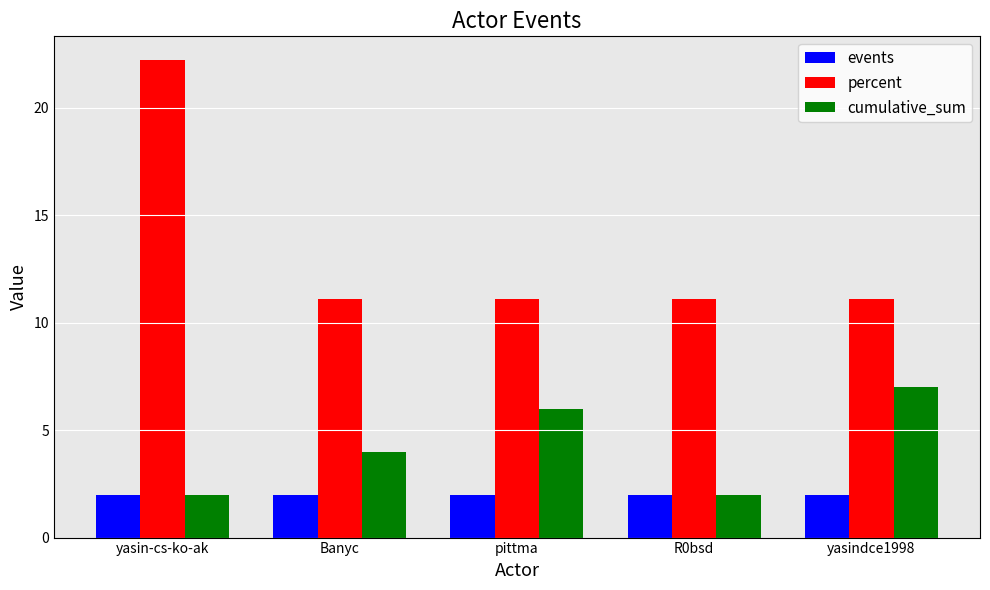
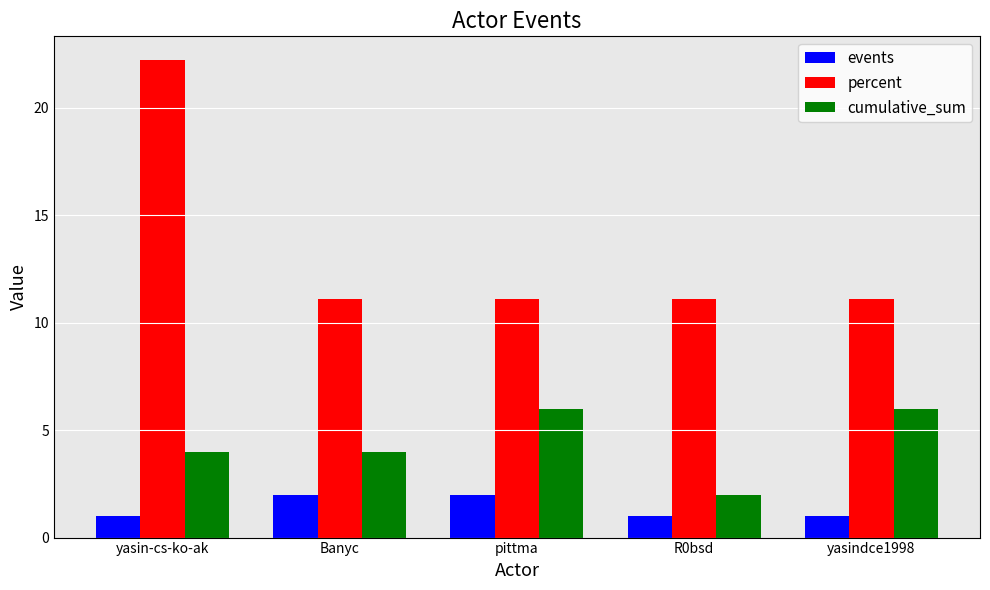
  {
    "events": {
-     "yasin-cs-ko-ak": 2,
+     "yasin-cs-ko-ak": 1,
      "Banyc": 2,
      "pittma": 2,
-     "R0bsd": 2,
-     "yasindce1998": 2
+     "R0bsd": 1,
+     "yasindce1998": 1
    },
    "percent": {
      "yasin-cs-ko-ak": 22.2,
      "Banyc": 11,
      "pittma": 11,
      "R0bsd": 11,
      "yasindce1998": 11
    },
    "cumulative_sum": {
-     "yasin-cs-ko-ak": 2,
+     "yasin-cs-ko-ak": 4,
      "Banyc": 4,
      "pittma": 6,
      "R0bsd": 2,
-     "yasindce1998": 7
+     "yasindce1998": 6
    }
  }
